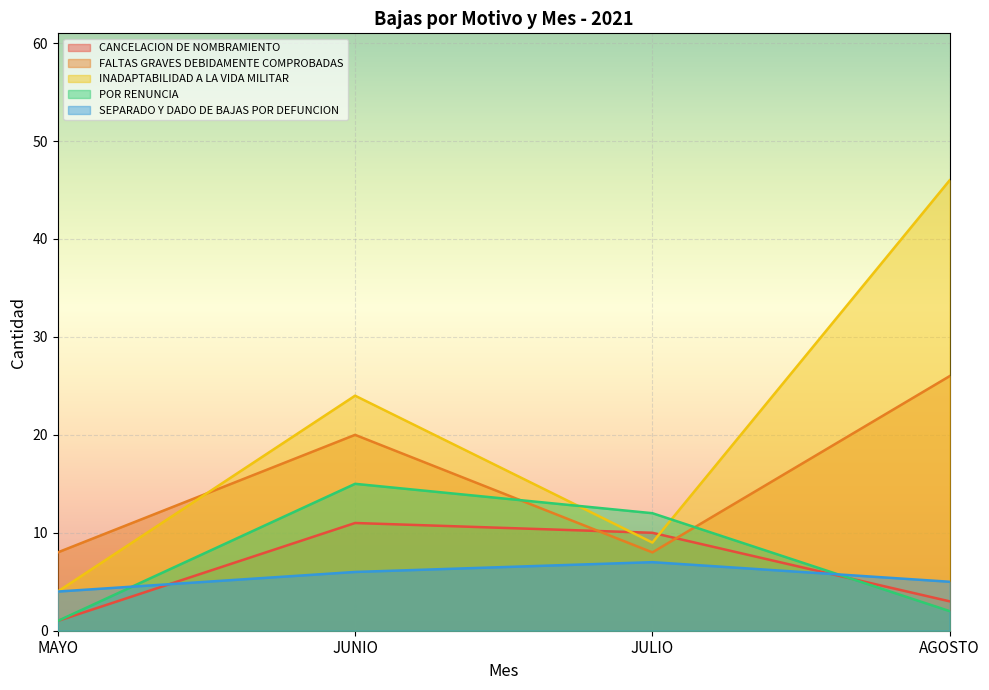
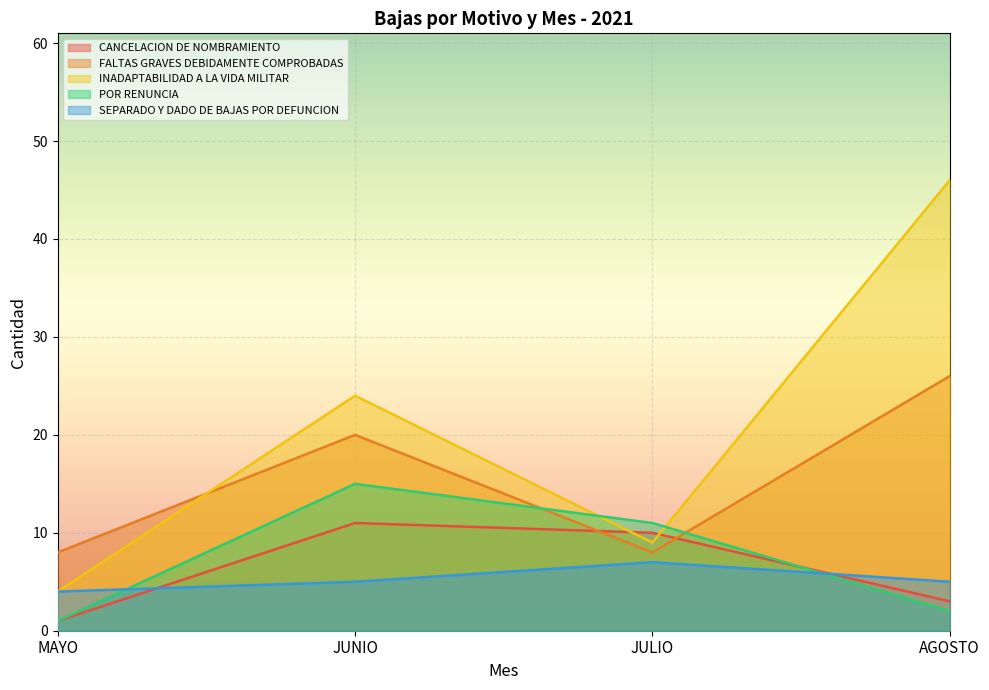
  {
    "POR RENUNCIA": {
      "JUNIO": 15,
-     "JULIO": 12,
+     "JULIO": 11,
      "AGOSTO": 2
    },
    "SEPARADO Y DADO DE BAJAS POR DEFUNCION": {
-     "JUNIO": 6,
+     "JUNIO": 5,
      "JULIO": 7,
      "AGOSTO": 5
    }
  }
